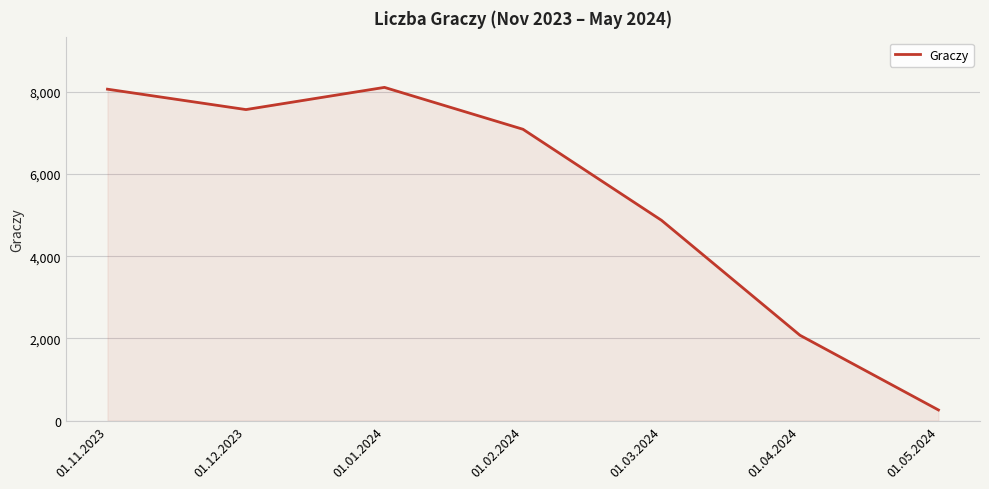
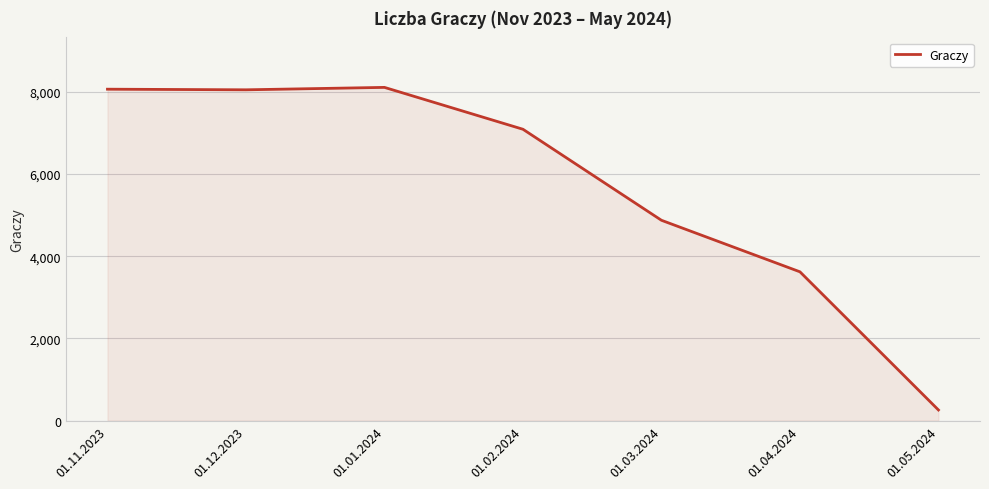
  {
    "01.11.2023": "8,100",
-   "01.12.2023": "7,600",
+   "01.12.2023": "8,000",
    "01.01.2024": "8,100",
    "01.02.2024": "7,100",
    "01.03.2024": "4,900",
-   "01.04.2024": "2,100",
+   "01.04.2024": "3,600",
    "01.05.2024": "300"
  }
